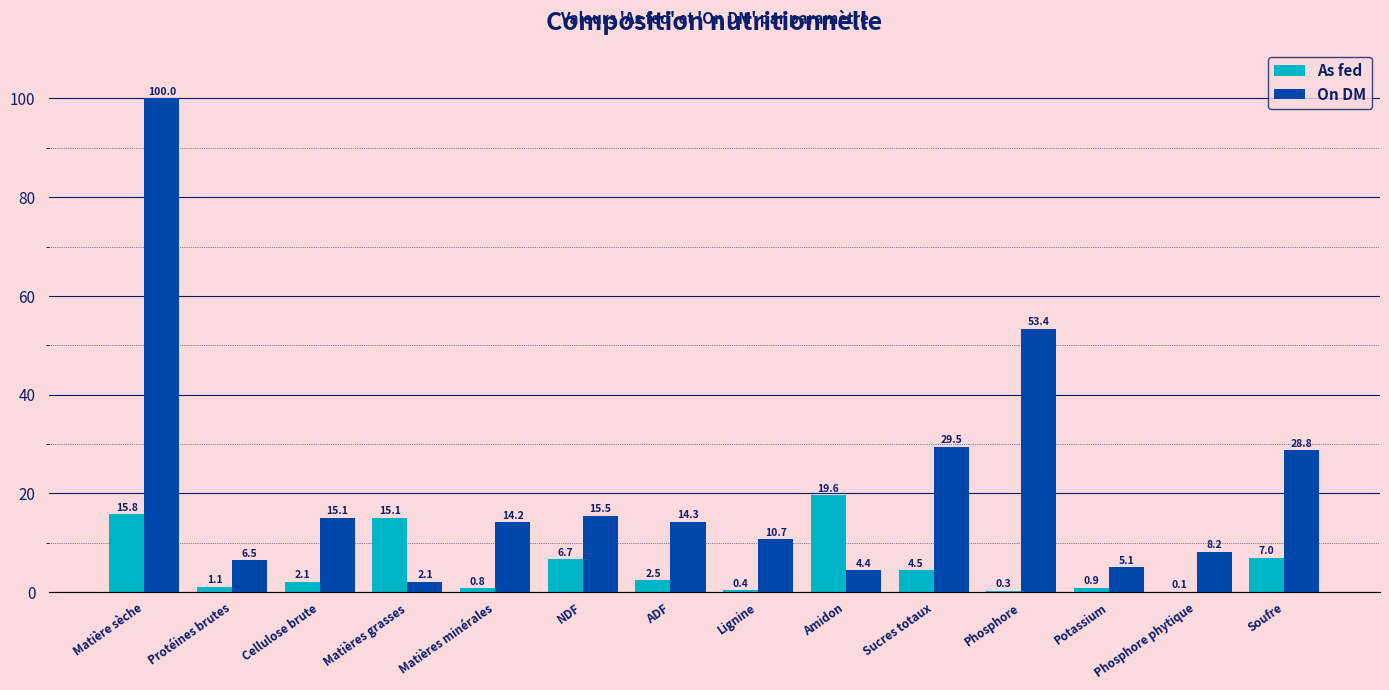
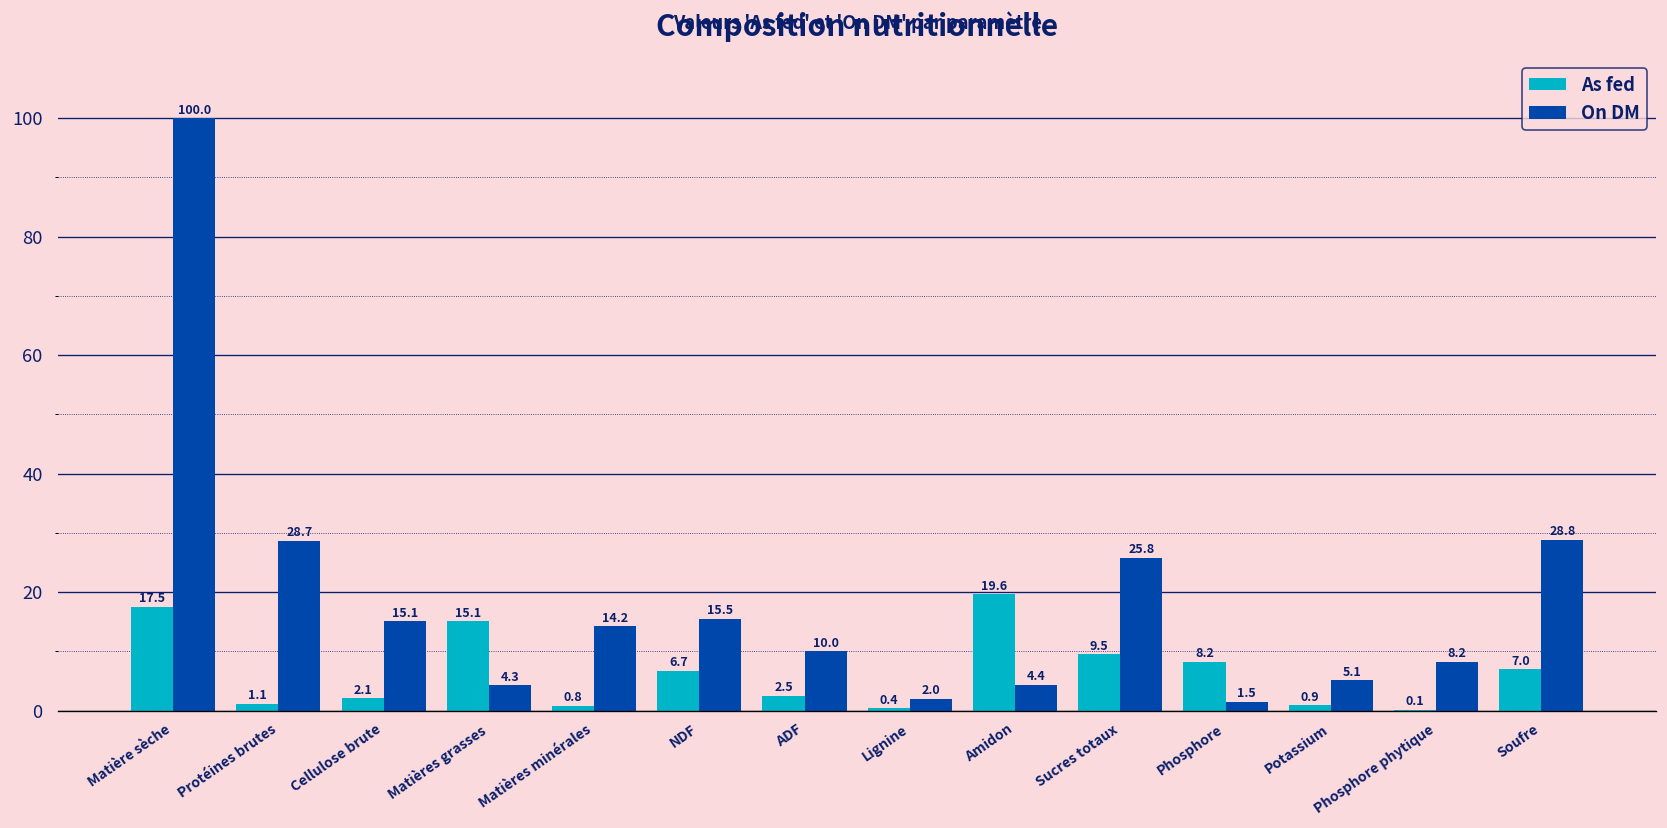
  {
    "As fed": {
-     "Matière sèche": 15.8,
+     "Matière sèche": 17.5,
      "Protéines brutes": 1.1,
      "Cellulose brute": 2.1,
      "Matières grasses": 15.1,
      "Matières minérales": 0.8,
      "NDF": 6.7,
      "ADF": 2.5,
      "Lignine": 0.4,
      "Amidon": 19.6,
-     "Sucres totaux": 4.5,
-     "Phosphore": 0.3,
+     "Sucres totaux": 9.5,
+     "Phosphore": 8.2,
      "Potassium": 0.9,
      "Phosphore phytique": 0.1,
      "Soufre": 7.0
    },
    "On DM": {
      "Matière sèche": 100.0,
-     "Protéines brutes": 6.5,
+     "Protéines brutes": 28.7,
      "Cellulose brute": 15.1,
-     "Matières grasses": 2.1,
+     "Matières grasses": 4.3,
      "Matières minérales": 14.2,
      "NDF": 15.5,
-     "ADF": 14.3,
-     "Lignine": 10.7,
+     "ADF": 10.0,
+     "Lignine": 2.0,
      "Amidon": 4.4,
-     "Sucres totaux": 29.5,
-     "Phosphore": 53.4,
+     "Sucres totaux": 25.8,
+     "Phosphore": 1.5,
      "Potassium": 5.1,
      "Phosphore phytique": 8.2,
      "Soufre": 28.8
    }
  }
